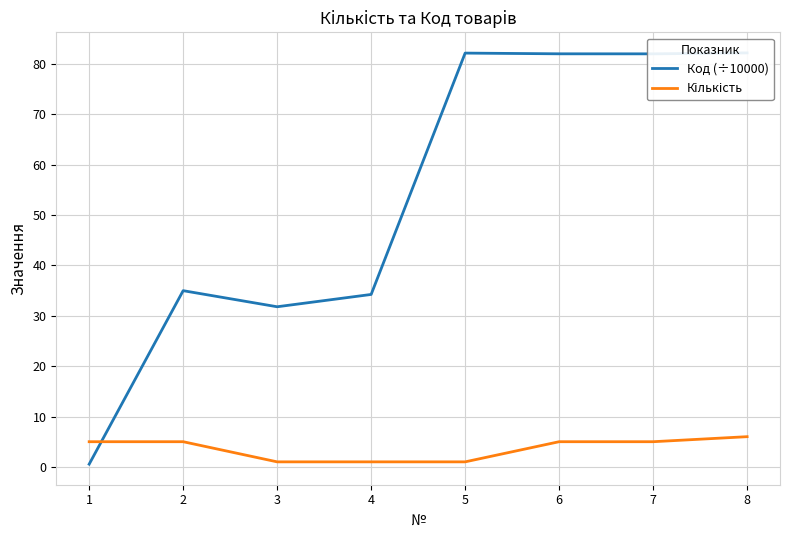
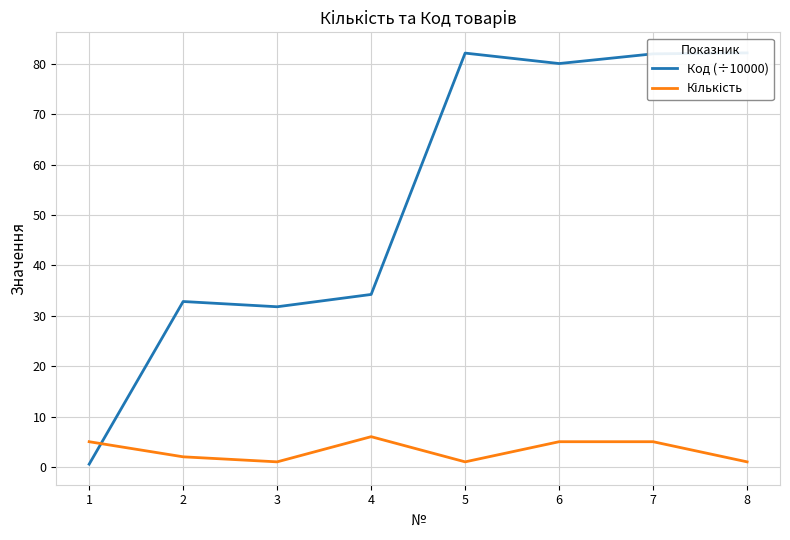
  {
    "Код (÷10000)": {
      "1": 1,
-     "2": 35,
+     "2": 33,
      "3": 32,
      "4": 34,
      "5": 82,
-     "6": 82
+     "6": 80
    },
    "Кількість": {
      "1": 5,
-     "2": 5,
+     "2": 2,
      "3": 1,
-     "4": 1,
+     "4": 6,
      "5": 1,
      "6": 5,
      "7": 5,
-     "8": 6
+     "8": 1
    }
  }
